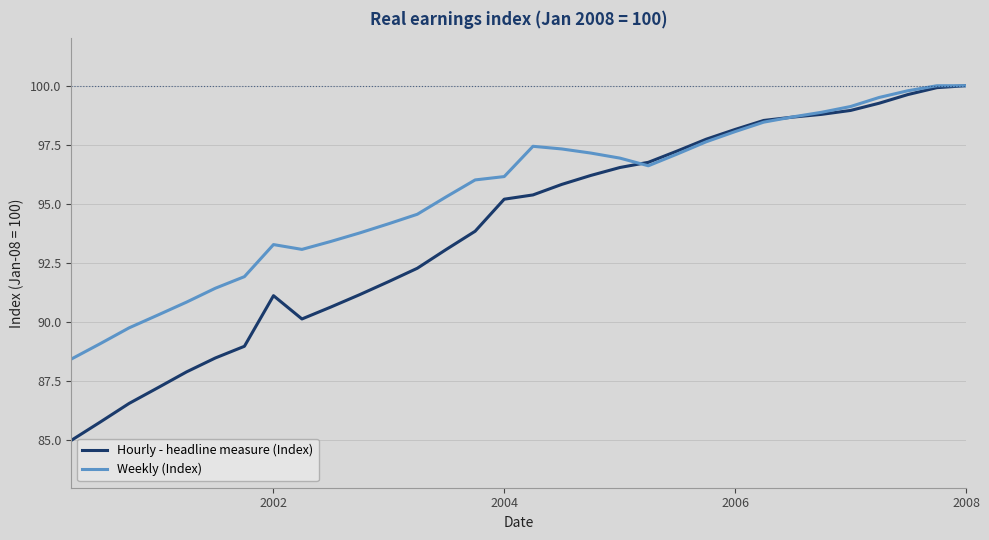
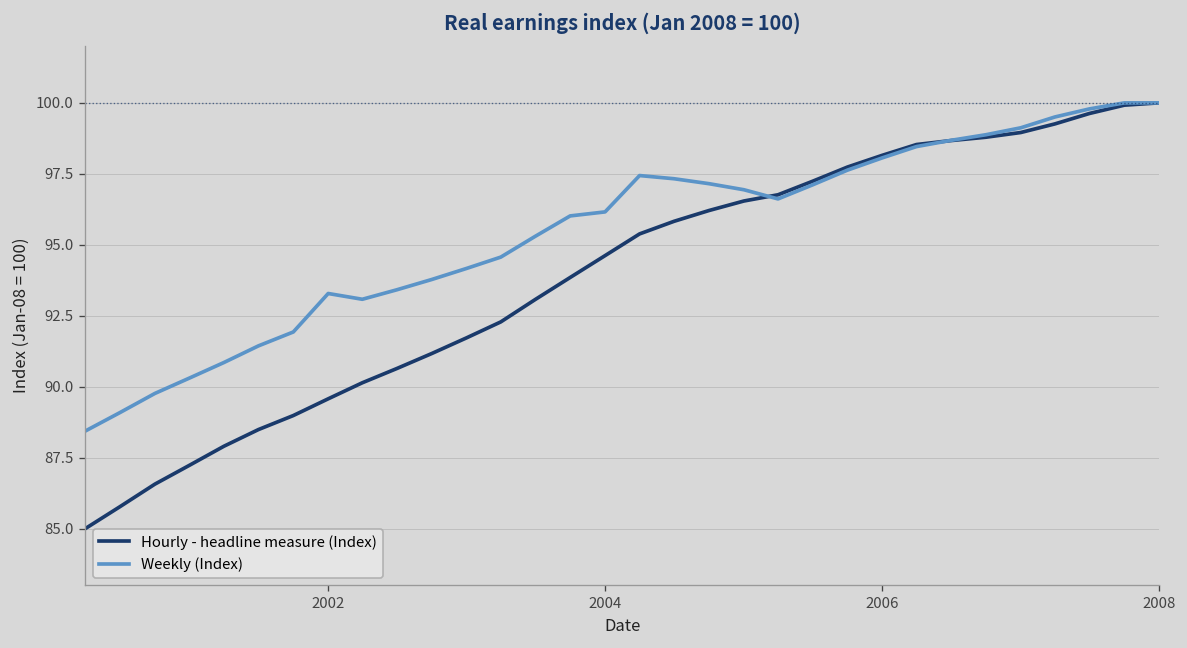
  {
    "Hourly - headline measure (Index)": {
-     "2002": 91.1,
-     "2004": 95.2
+     "2002": 89.6,
+     "2004": 94.6
    },
    "Weekly (Index)": {
      "2002": 93.3,
      "2004": 96.2
    }
  }
